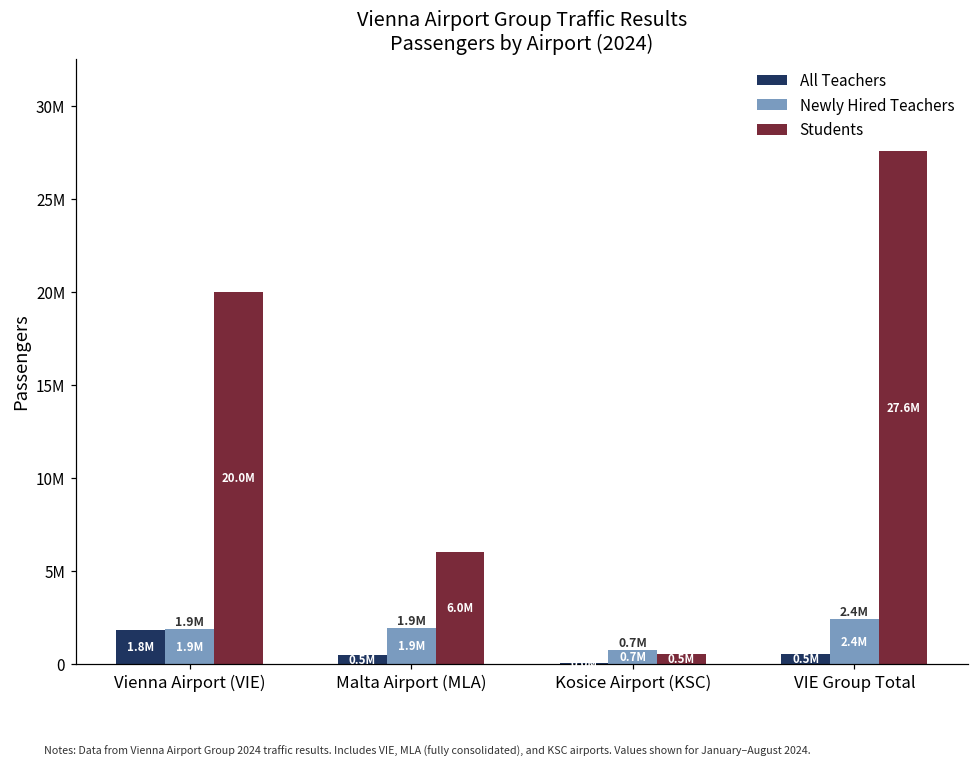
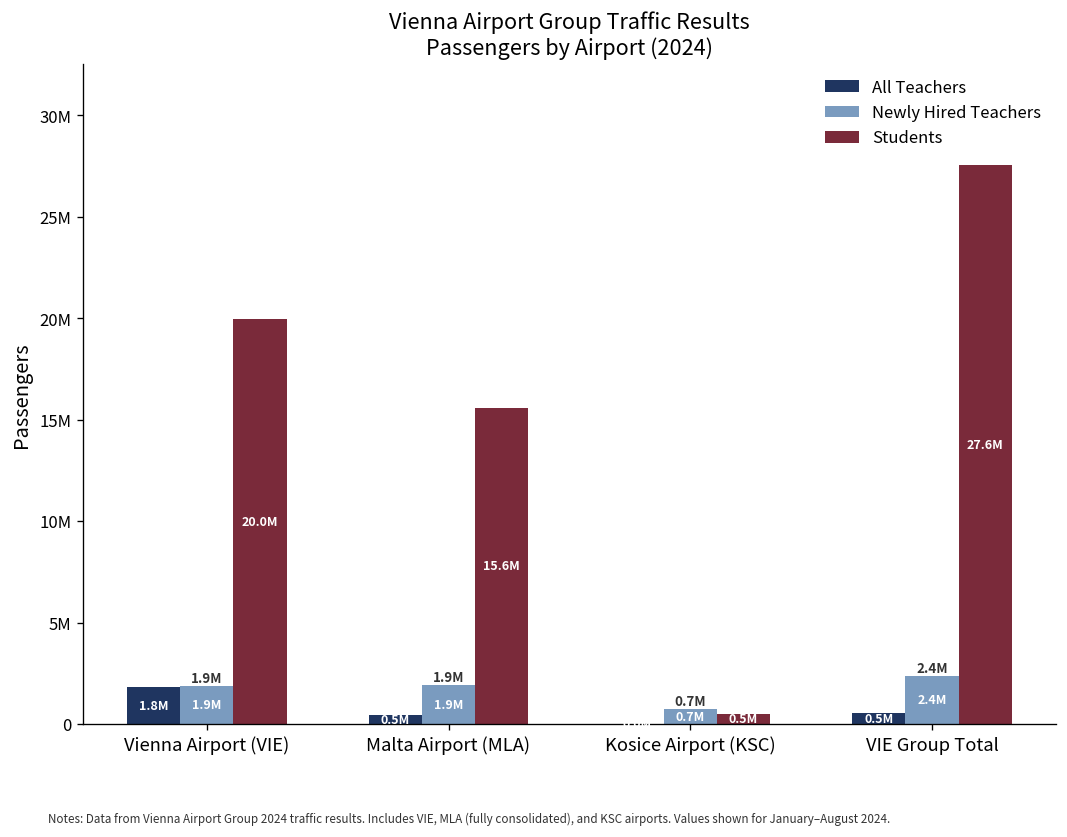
  {
    "All Teachers": {
      "Vienna Airport (VIE)": "1.8M",
      "Malta Airport (MLA)": "0.5M",
      "VIE Group Total": "0.5M"
    },
    "Newly Hired Teachers": {
      "Vienna Airport (VIE)": "1.9M",
      "Malta Airport (MLA)": "1.9M",
      "Kosice Airport (KSC)": "0.7M",
      "VIE Group Total": "2.4M"
    },
    "Students": {
      "Vienna Airport (VIE)": "20.0M",
-     "Malta Airport (MLA)": "6.0M",
+     "Malta Airport (MLA)": "15.6M",
      "Kosice Airport (KSC)": "0.5M",
      "VIE Group Total": "27.6M"
    }
  }
